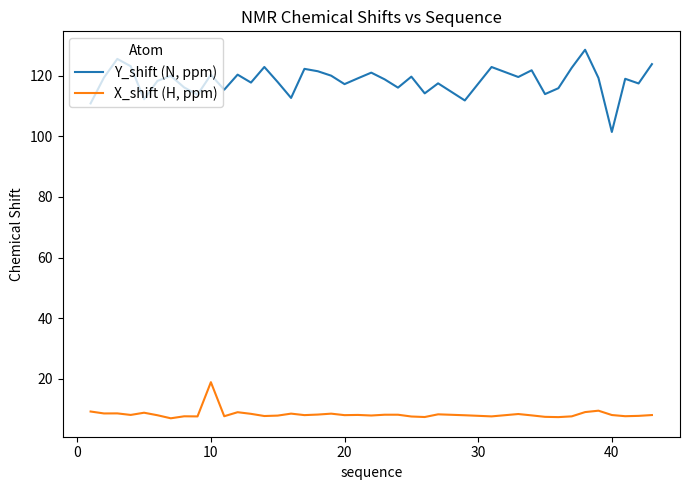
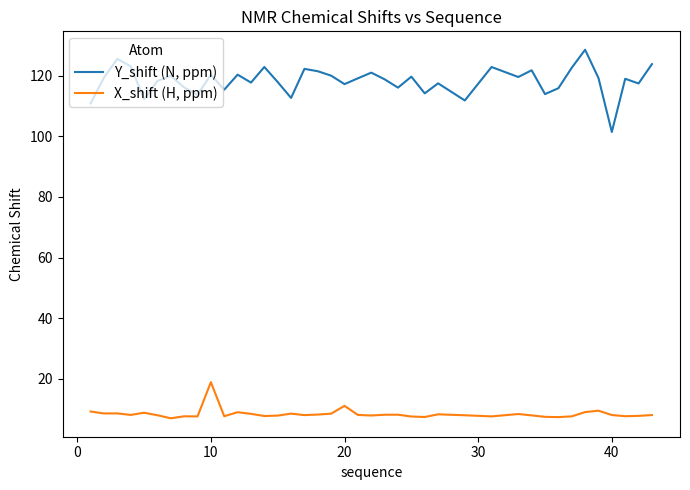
  {
    "Y_shift (N, ppm)": {
      "20": 117,
      "40": 101
    },
    "X_shift (H, ppm)": {
      "10": 19,
-     "20": 8,
+     "20": 11,
      "40": 8
    }
  }
